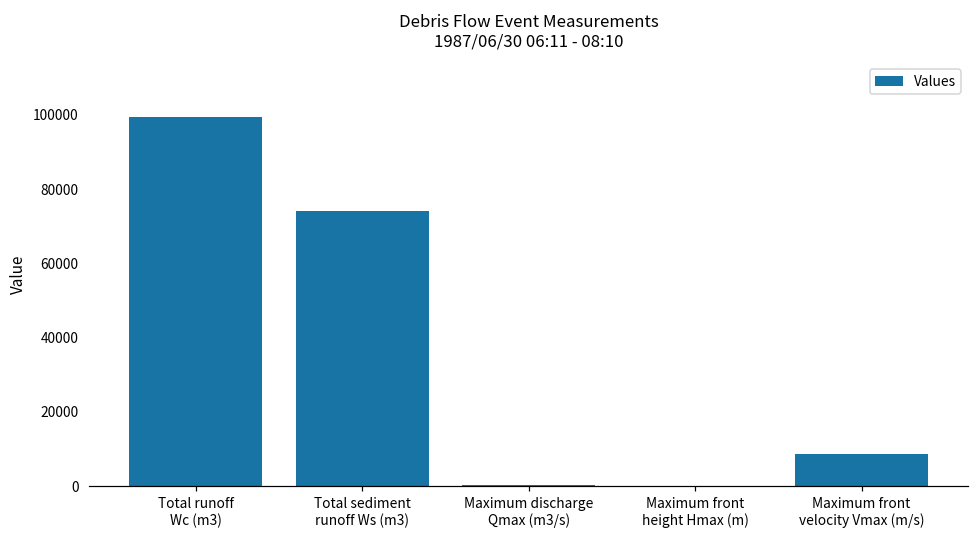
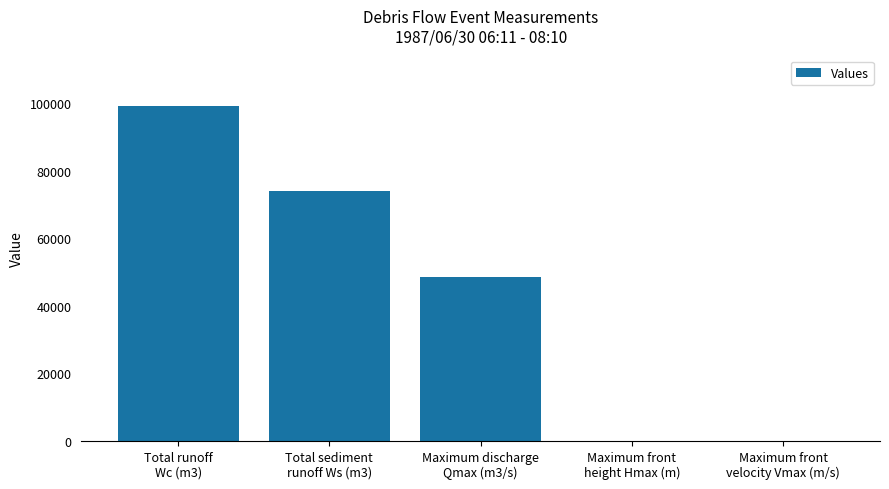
  {
    "Total runoff Wc (m3)": 99000,
    "Total sediment runoff Ws (m3)": 74000,
-   "Maximum discharge Qmax (m3/s)": 0,
-   "Maximum front velocity Vmax (m/s)": 9000
+   "Maximum discharge Qmax (m3/s)": 49000,
+   "Maximum front velocity Vmax (m/s)": 0
  }
